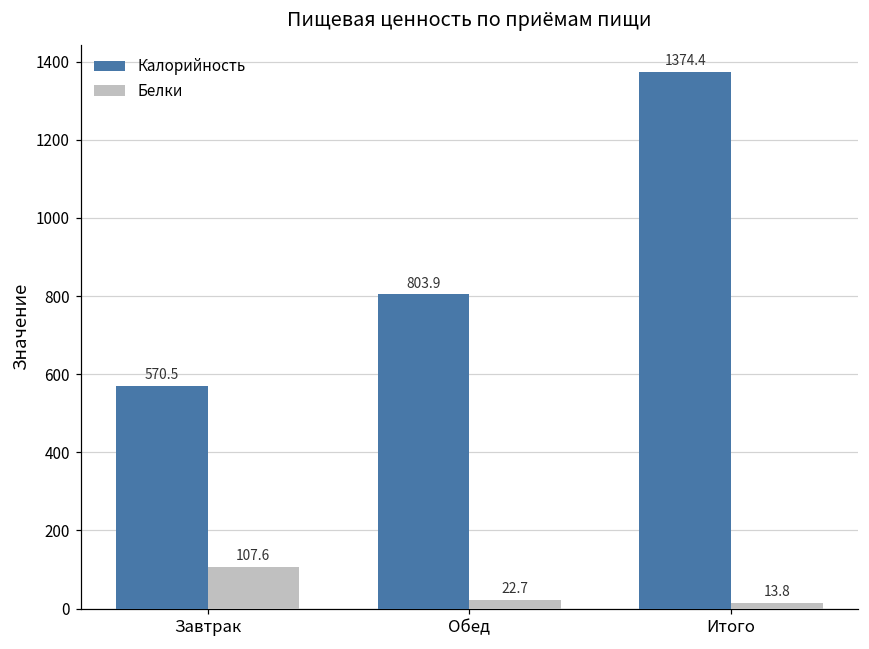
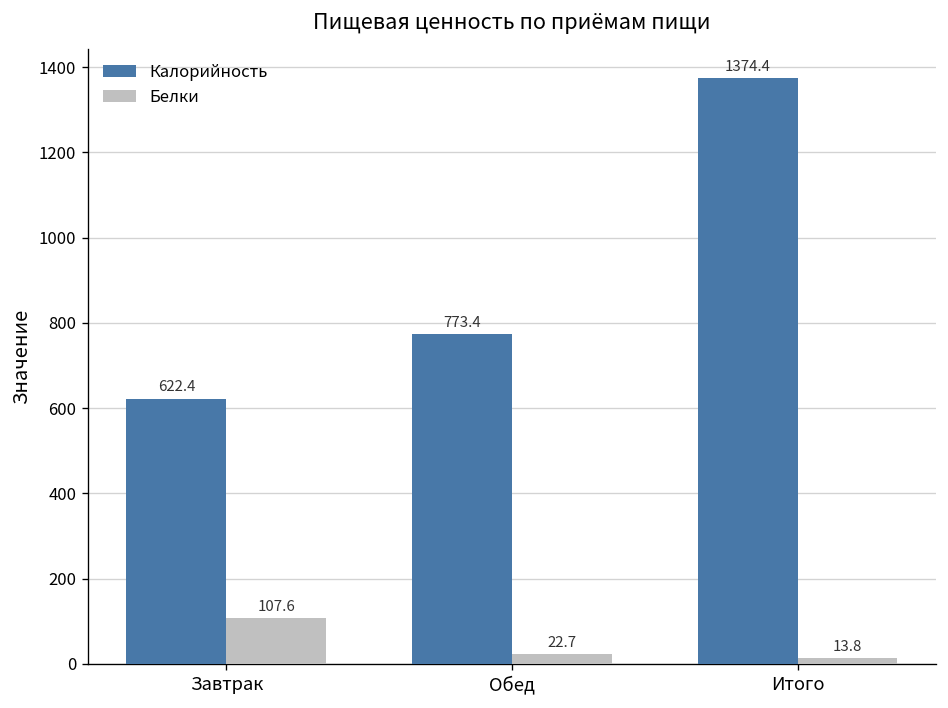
  {
    "Калорийность": {
-     "Завтрак": 570.5,
-     "Обед": 803.9,
+     "Завтрак": 622.4,
+     "Обед": 773.4,
      "Итого": 1374.4
    },
    "Белки": {
      "Завтрак": 107.6,
      "Обед": 22.7,
      "Итого": 13.8
    }
  }
